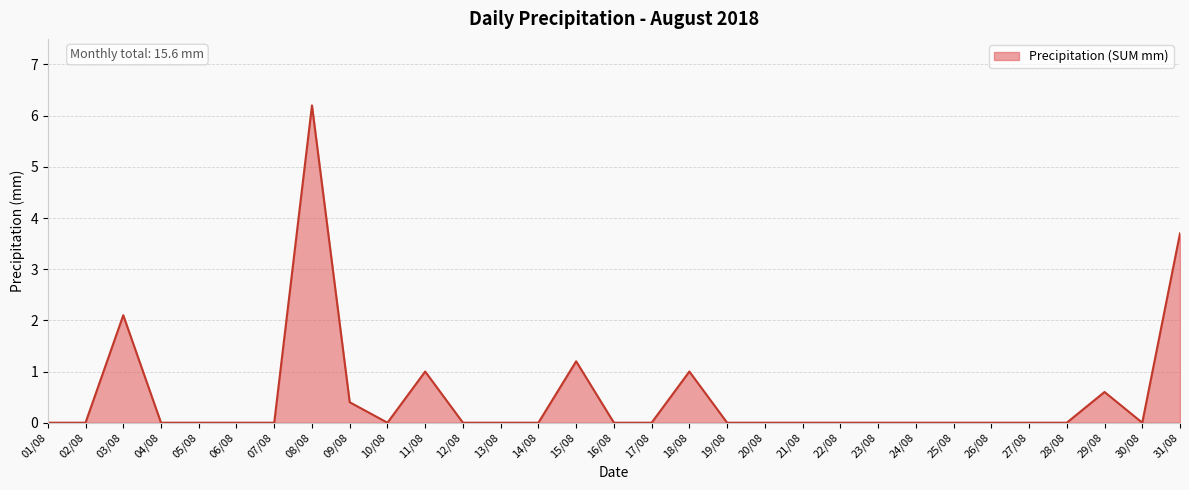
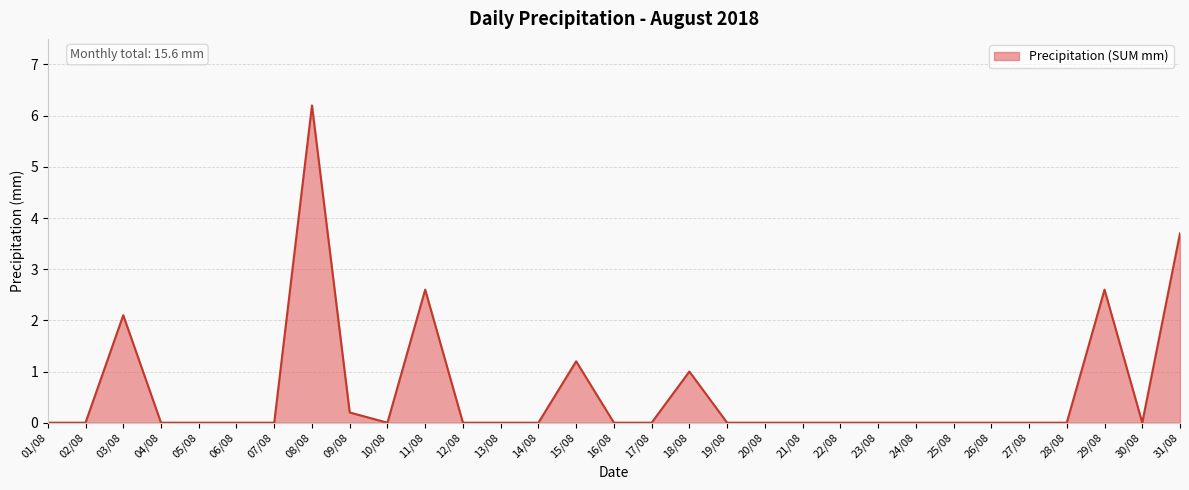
  {
    "01/08": 0.0,
    "02/08": 0.0,
    "03/08": 2.1,
    "04/08": 0.0,
    "05/08": 0.0,
    "06/08": 0.0,
    "07/08": 0.0,
    "08/08": 6.2,
-   "09/08": 0.4,
+   "09/08": 0.2,
    "10/08": 0.0,
-   "11/08": 1.0,
+   "11/08": 2.6,
    "12/08": 0.0,
    "13/08": 0.0,
    "14/08": 0.0,
    "15/08": 1.2,
    "16/08": 0.0,
    "17/08": 0.0,
    "18/08": 1.0,
    "19/08": 0.0,
    "20/08": 0.0,
    "21/08": 0.0,
    "22/08": 0.0,
    "23/08": 0.0,
    "24/08": 0.0,
    "25/08": 0.0,
    "26/08": 0.0,
    "27/08": 0.0,
    "28/08": 0.0,
-   "29/08": 0.6,
+   "29/08": 2.6,
    "30/08": 0.0,
    "31/08": 3.7
  }
